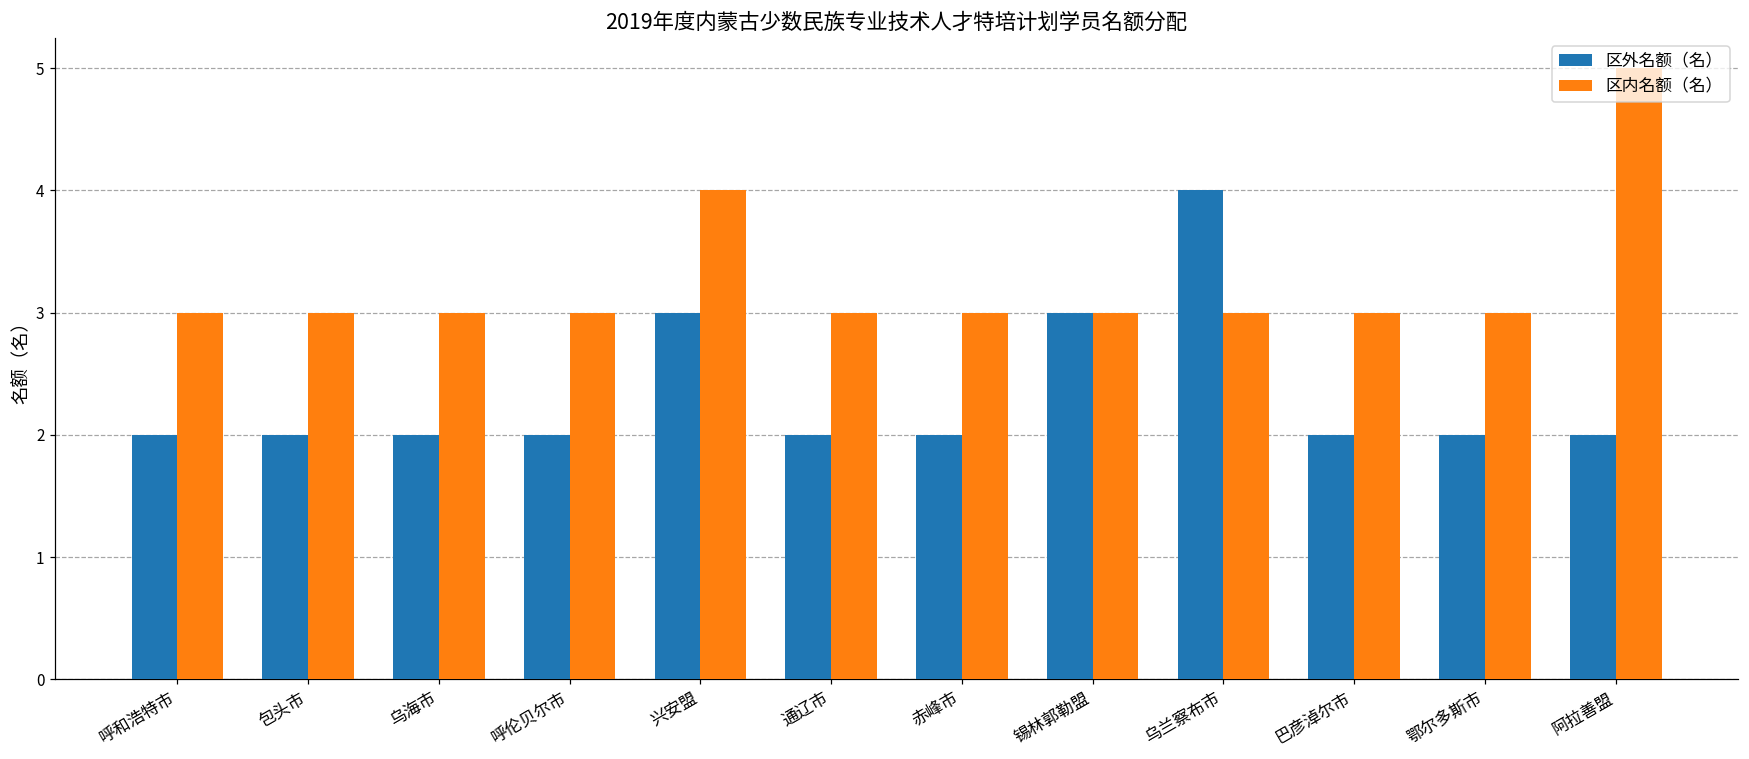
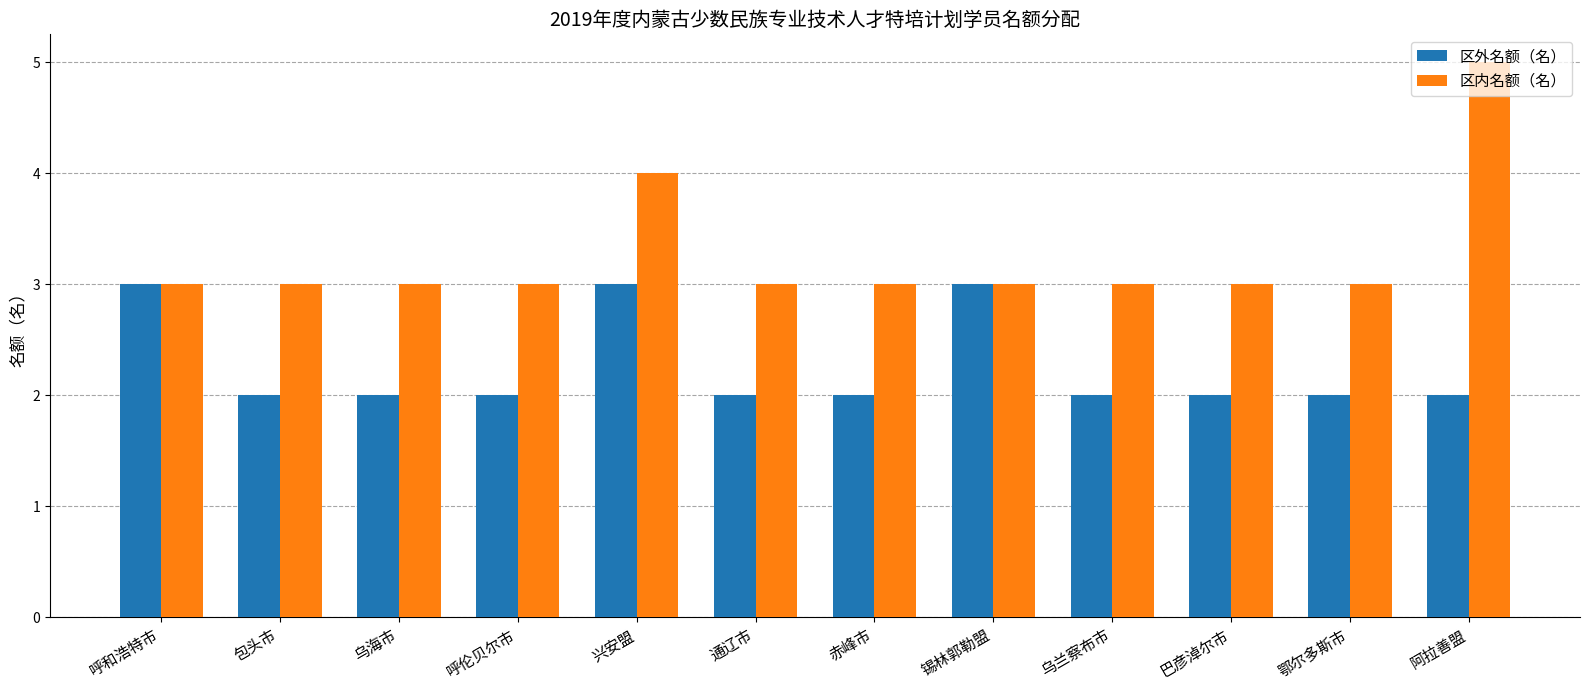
  {
    "区外名额（名）": {
-     "呼和浩特市": 2,
+     "呼和浩特市": 3,
      "包头市": 2,
      "乌海市": 2,
      "呼伦贝尔市": 2,
      "兴安盟": 3,
      "通辽市": 2,
      "赤峰市": 2,
      "锡林郭勒盟": 3,
-     "乌兰察布市": 4,
+     "乌兰察布市": 2,
      "巴彦淖尔市": 2,
      "鄂尔多斯市": 2,
      "阿拉善盟": 2
    },
    "区内名额（名）": {
      "呼和浩特市": 3,
      "包头市": 3,
      "乌海市": 3,
      "呼伦贝尔市": 3,
      "兴安盟": 4,
      "通辽市": 3,
      "赤峰市": 3,
      "锡林郭勒盟": 3,
      "乌兰察布市": 3,
      "巴彦淖尔市": 3,
      "鄂尔多斯市": 3
    }
  }
